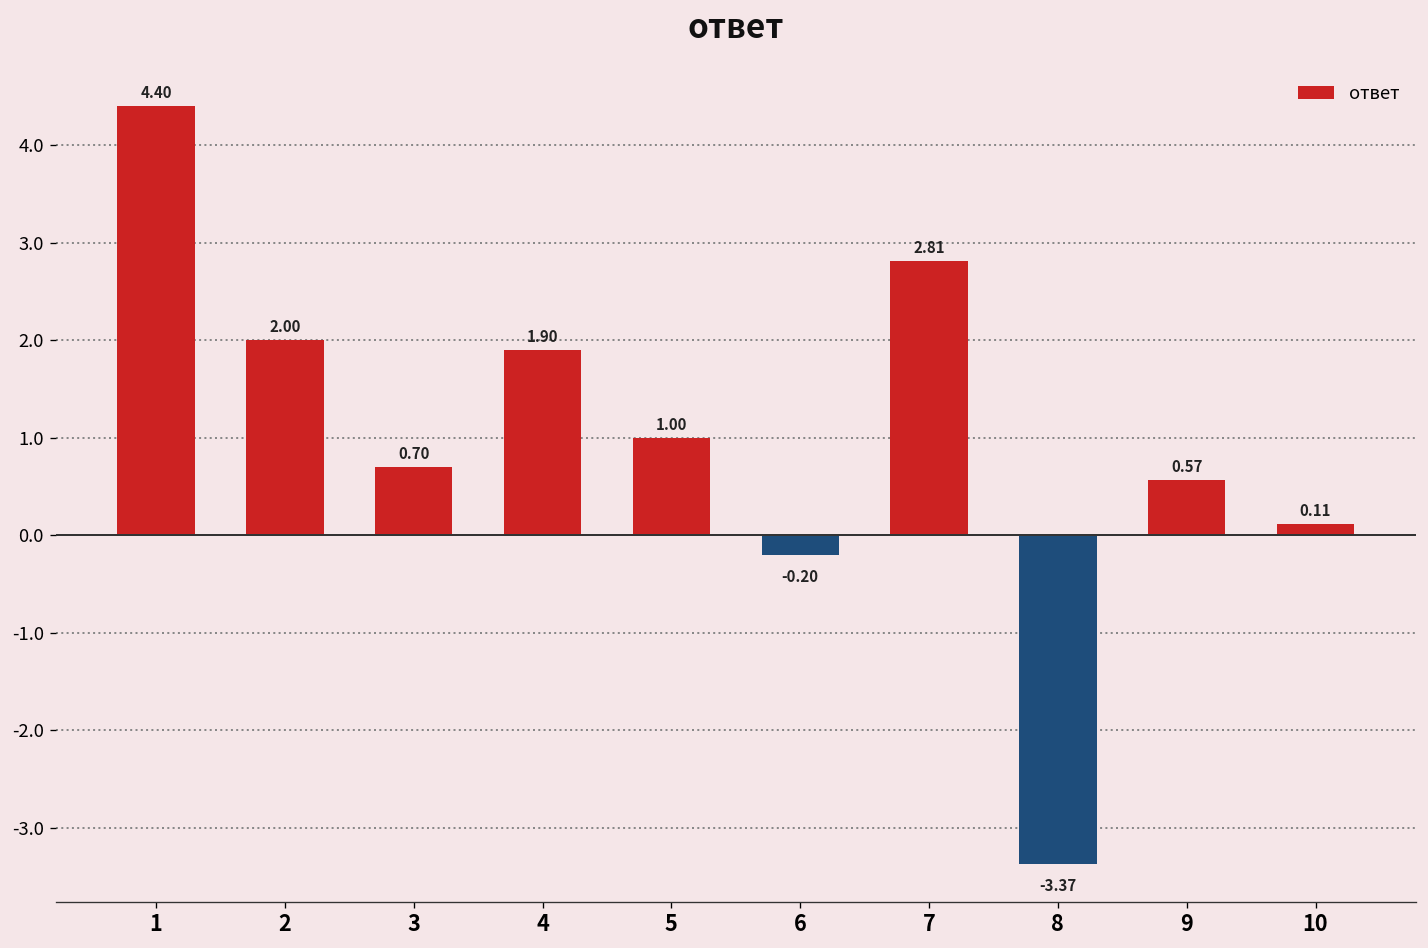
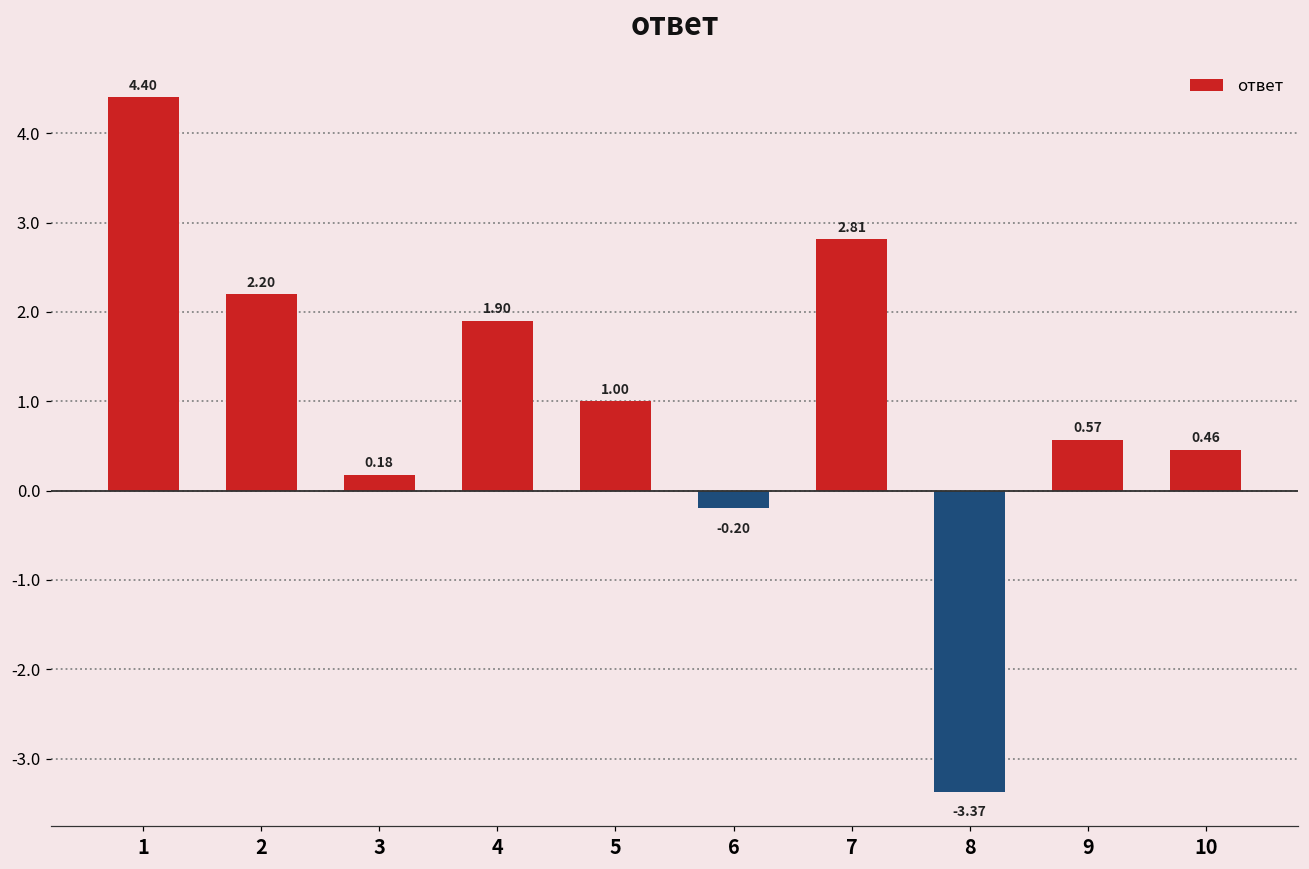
  {
    "1": 4.40,
-   "2": 2.00,
-   "3": 0.70,
+   "2": 2.20,
+   "3": 0.18,
    "4": 1.90,
    "5": 1.00,
    "6": -0.20,
    "7": 2.81,
    "8": -3.37,
    "9": 0.57,
-   "10": 0.11
+   "10": 0.46
  }
